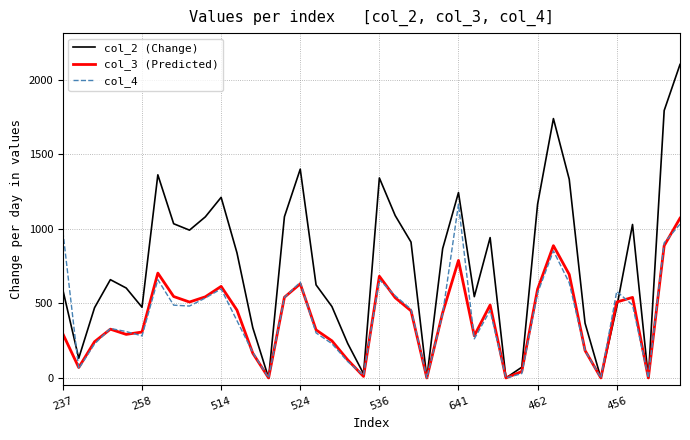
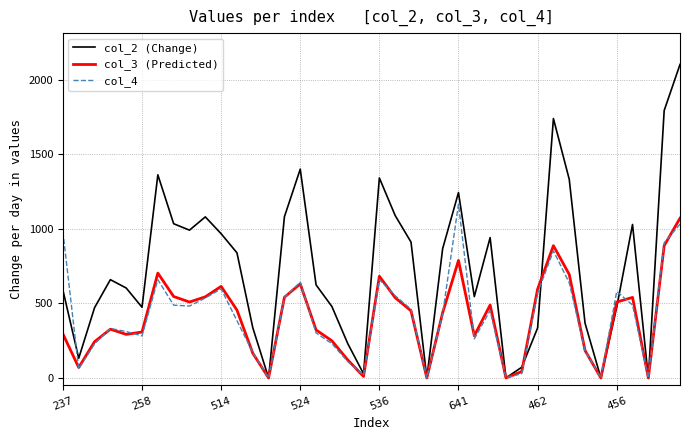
  {
    "col_2 (Change)": {
      "237": 590,
      "258": 470,
-     "514": 1210,
+     "514": 970,
      "524": 1400,
      "536": 1340,
      "641": 1240,
-     "462": 1170,
+     "462": 340,
      "456": 470
    },
    "col_3 (Predicted)": {
      "237": 300,
      "258": 310,
      "536": 680,
      "641": 790,
      "462": 600,
      "456": 510
    },
    "col_4": {
      "237": 980,
      "258": 280,
      "536": 660,
      "641": 1170,
      "462": 570,
      "456": 580
    }
  }
